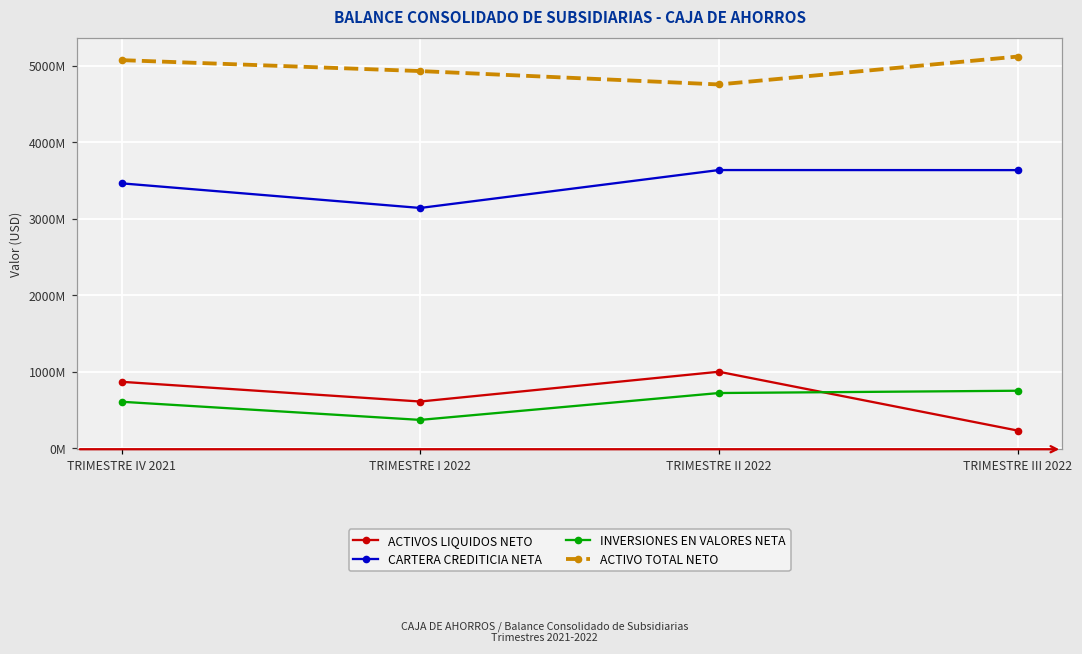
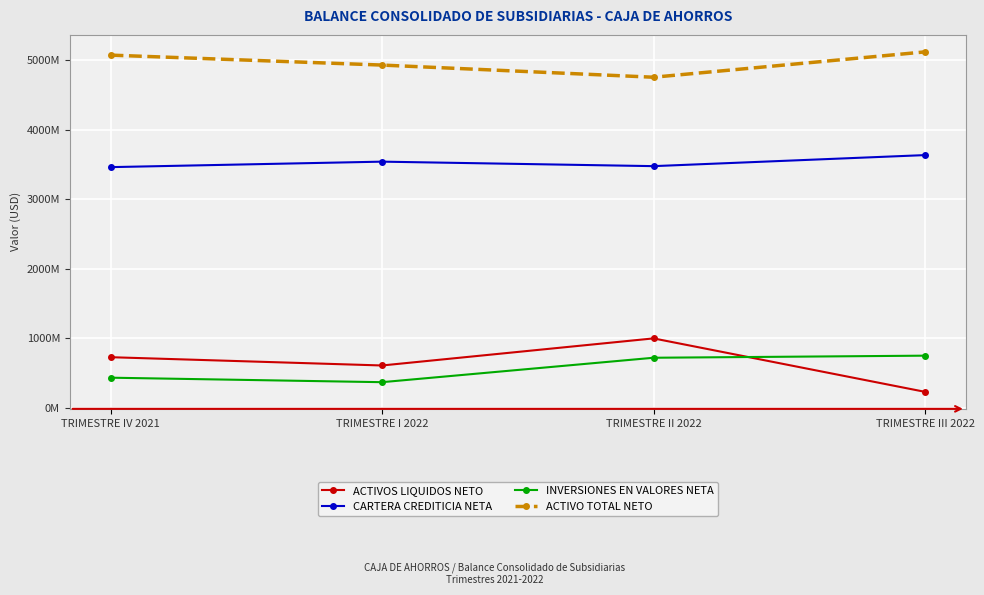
  {
    "ACTIVOS LIQUIDOS NETO": {
-     "TRIMESTRE IV 2021": 900000000,
+     "TRIMESTRE IV 2021": 700000000,
      "TRIMESTRE I 2022": 600000000,
      "TRIMESTRE II 2022": 1000000000,
      "TRIMESTRE III 2022": 200000000
    },
    "CARTERA CREDITICIA NETA": {
      "TRIMESTRE IV 2021": 3500000000,
-     "TRIMESTRE I 2022": 3100000000,
-     "TRIMESTRE II 2022": 3600000000,
+     "TRIMESTRE I 2022": 3500000000,
+     "TRIMESTRE II 2022": 3500000000,
      "TRIMESTRE III 2022": 3600000000
    },
    "INVERSIONES EN VALORES NETA": {
-     "TRIMESTRE IV 2021": 600000000,
+     "TRIMESTRE IV 2021": 400000000,
      "TRIMESTRE I 2022": 400000000,
      "TRIMESTRE II 2022": 700000000,
      "TRIMESTRE III 2022": 700000000
    },
    "ACTIVO TOTAL NETO": {
      "TRIMESTRE IV 2021": 5100000000,
      "TRIMESTRE I 2022": 4900000000,
      "TRIMESTRE II 2022": 4800000000,
      "TRIMESTRE III 2022": 5100000000
    }
  }
